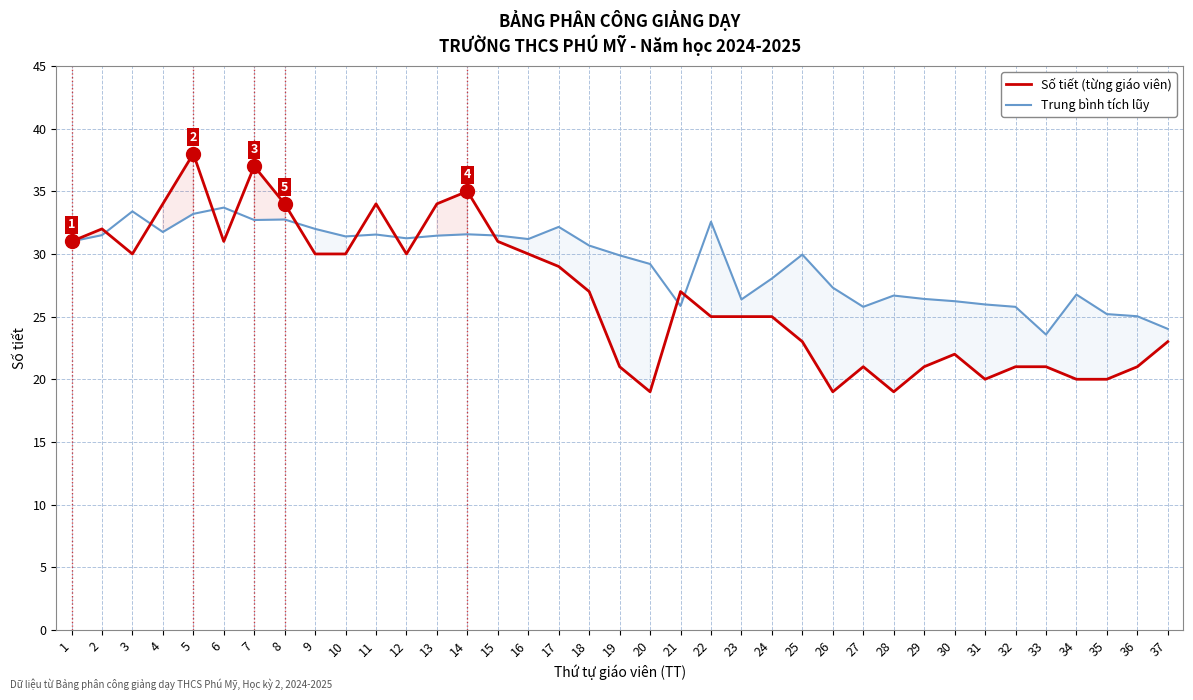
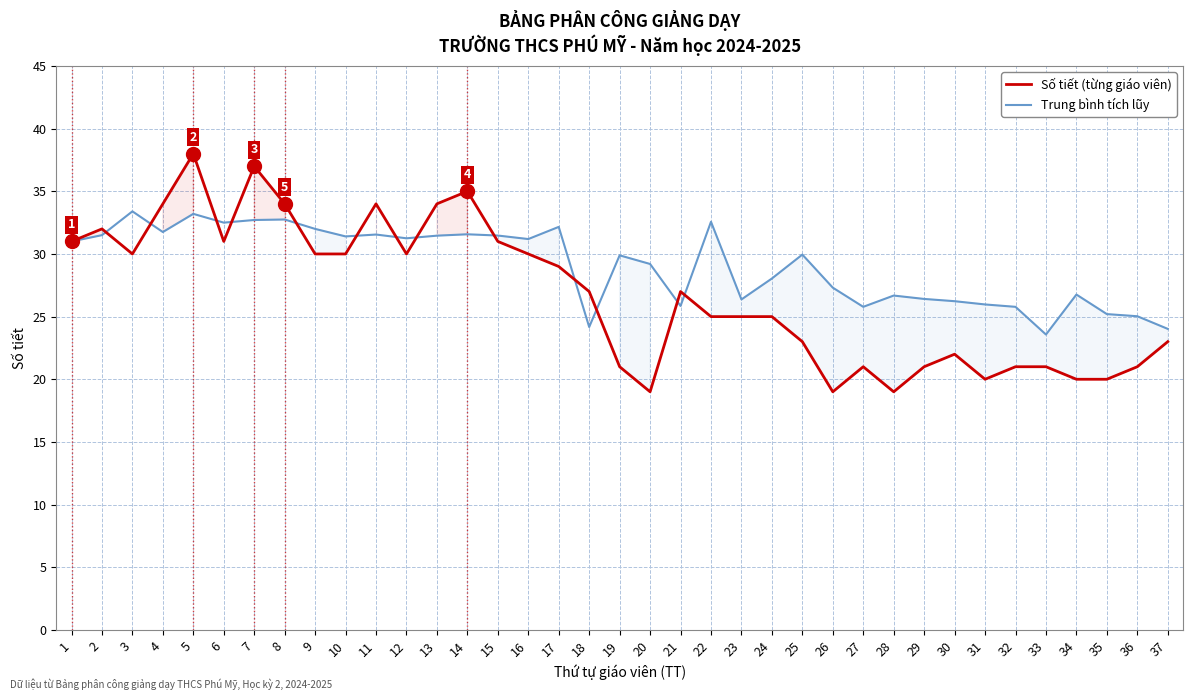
  {
    "Trung bình tích lũy": {
      "2": 31.5,
      "3": 33.4,
      "4": 31.8,
      "5": 33.2,
-     "6": 33.7,
+     "6": 32.5,
      "7": 32.7,
      "8": 32.8,
      "9": 32.0,
      "10": 31.4,
      "11": 31.6,
      "12": 31.3,
      "13": 31.5,
      "14": 31.6,
      "15": 31.5,
      "16": 31.2,
      "17": 32.2,
-     "18": 30.7,
+     "18": 24.2,
      "19": 29.9,
      "20": 29.2,
      "21": 25.9,
      "22": 32.6,
      "23": 26.4,
      "24": 28.0,
      "25": 30.0,
      "26": 27.3,
      "27": 25.8,
      "28": 26.7,
      "29": 26.4,
      "30": 26.2,
      "31": 26.0,
      "32": 25.8,
      "33": 23.6,
      "34": 26.8,
      "35": 25.2,
      "36": 25.0,
      "37": 24.0
    }
  }
